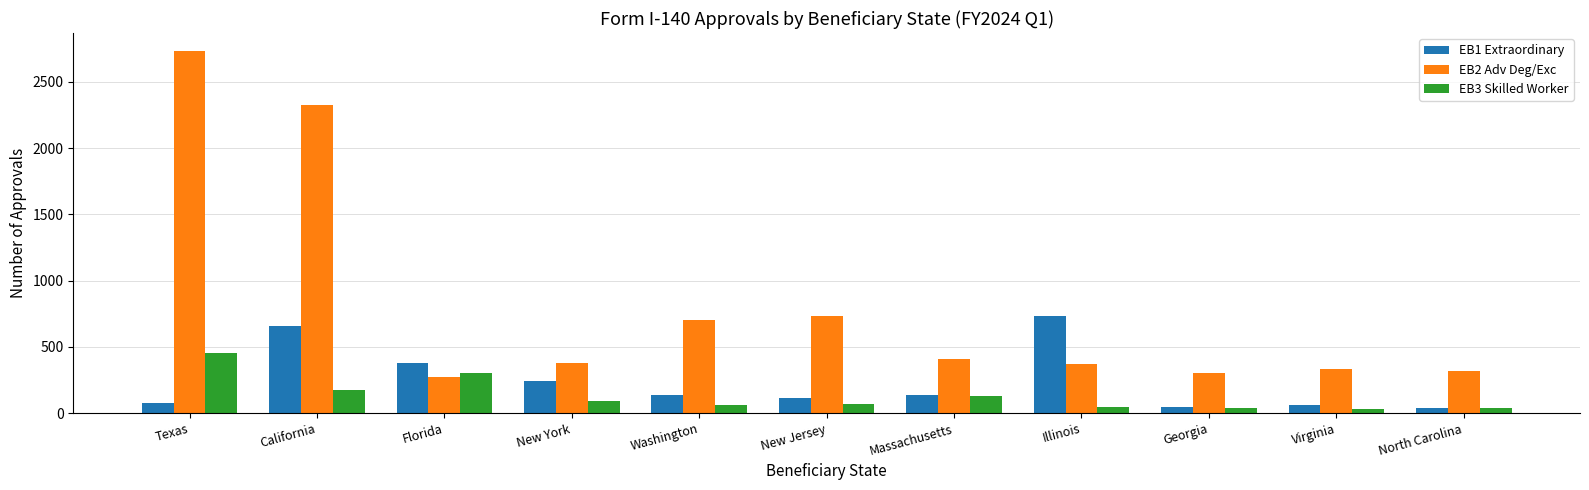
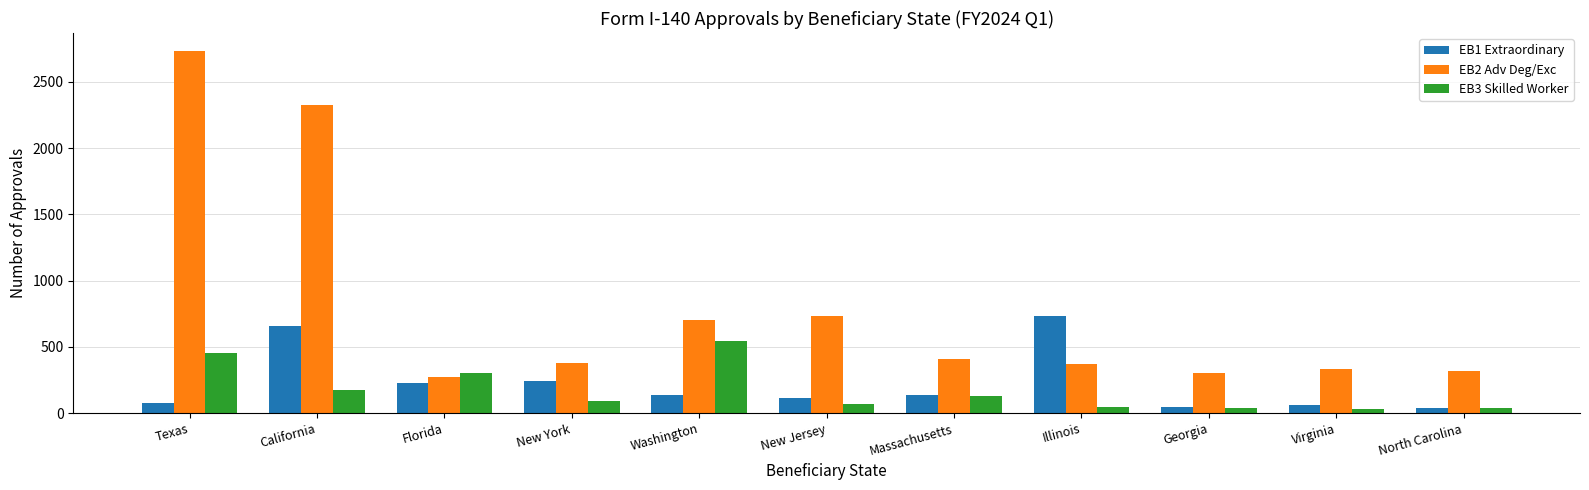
  {
    "EB1 Extraordinary": {
      "Texas": 70,
      "California": 660,
-     "Florida": 380,
+     "Florida": 230,
      "New York": 250,
      "Washington": 140,
      "New Jersey": 110,
      "Massachusetts": 140,
      "Illinois": 730,
      "Georgia": 50,
      "Virginia": 60,
      "North Carolina": 40
    },
    "EB2 Adv Deg/Exc": {
      "Texas": 2730,
      "California": 2320,
      "Florida": 280,
      "New York": 380,
      "Washington": 700,
      "New Jersey": 730,
      "Massachusetts": 410,
      "Illinois": 370,
      "Georgia": 310,
      "Virginia": 330,
      "North Carolina": 320
    },
    "EB3 Skilled Worker": {
      "Texas": 450,
      "California": 180,
      "Florida": 300,
      "New York": 90,
-     "Washington": 60,
+     "Washington": 550,
      "New Jersey": 70,
      "Massachusetts": 130,
      "Illinois": 50,
      "Georgia": 40,
      "Virginia": 30,
      "North Carolina": 40
    }
  }
